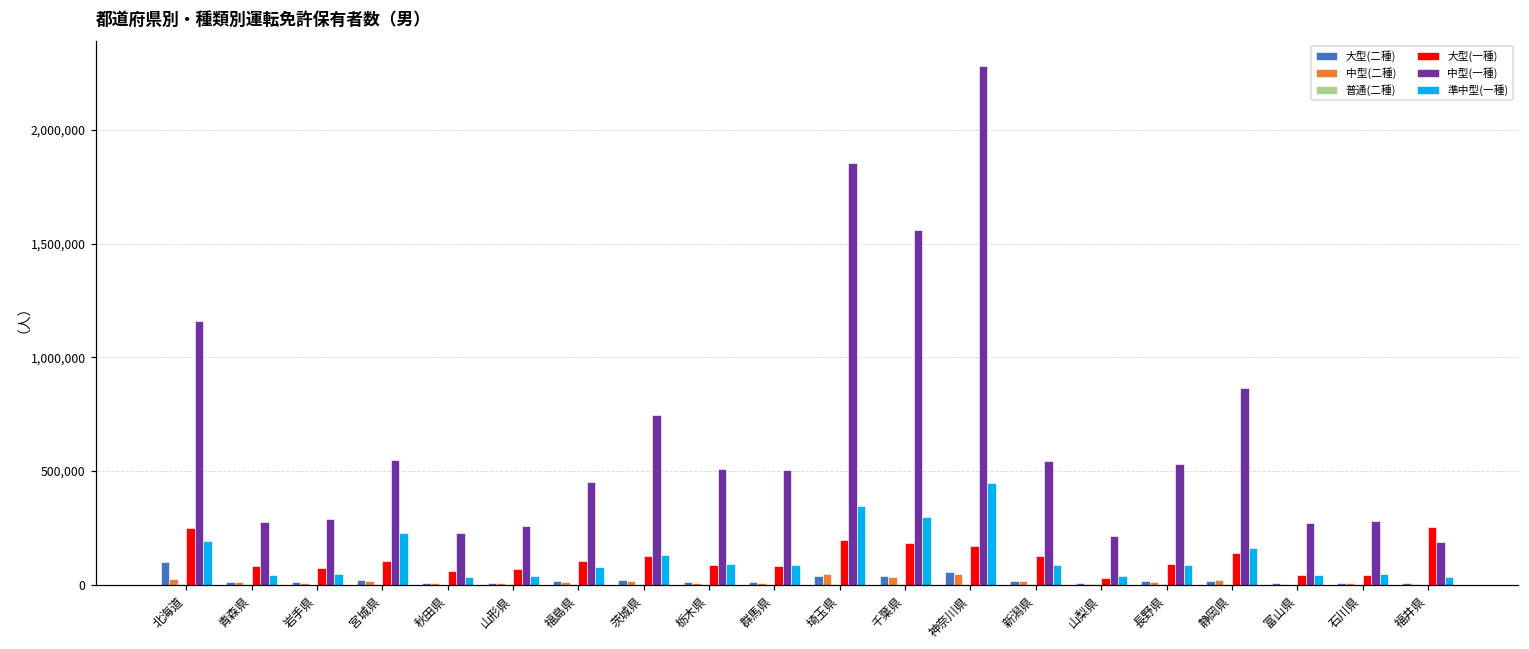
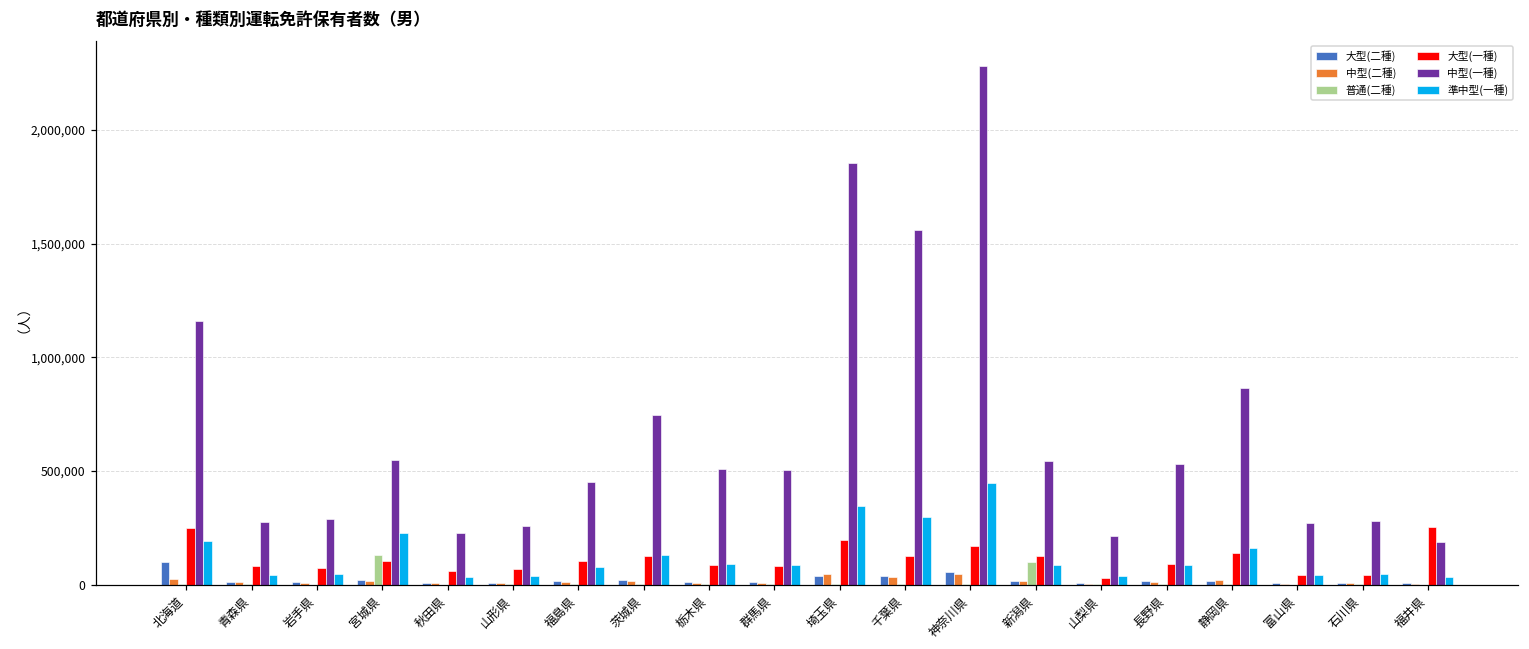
  {
    "大型(二種)": {
      "北海道": "100,000",
      "宮城県": "20,000",
      "福島県": "20,000",
      "茨城県": "20,000",
      "栃木県": "10,000",
      "埼玉県": "40,000",
      "千葉県": "40,000",
      "神奈川県": "50,000",
      "新潟県": "10,000",
      "長野県": "10,000",
      "静岡県": "20,000"
    },
    "中型(二種)": {
      "北海道": "20,000",
      "宮城県": "20,000",
      "茨城県": "20,000",
      "埼玉県": "40,000",
      "千葉県": "40,000",
      "神奈川県": "50,000",
      "新潟県": "20,000",
      "長野県": "10,000",
      "静岡県": "20,000"
    },
    "普通(二種)": {
-     "宮城県": "0",
-     "新潟県": "0"
+     "宮城県": "130,000",
+     "新潟県": "100,000"
    },
    "大型(一種)": {
      "北海道": "250,000",
      "青森県": "80,000",
      "岩手県": "70,000",
      "宮城県": "100,000",
      "秋田県": "60,000",
      "山形県": "70,000",
      "福島県": "100,000",
      "茨城県": "120,000",
      "栃木県": "90,000",
      "群馬県": "80,000",
      "埼玉県": "190,000",
-     "千葉県": "180,000",
+     "千葉県": "120,000",
      "神奈川県": "170,000",
      "新潟県": "120,000",
      "山梨県": "30,000",
      "長野県": "90,000",
      "静岡県": "140,000",
      "富山県": "40,000",
      "石川県": "40,000",
      "福井県": "250,000"
    },
    "中型(一種)": {
      "北海道": "1,160,000",
      "青森県": "280,000",
      "岩手県": "290,000",
      "宮城県": "550,000",
      "秋田県": "230,000",
      "山形県": "260,000",
      "福島県": "450,000",
      "茨城県": "740,000",
      "栃木県": "510,000",
      "群馬県": "510,000",
      "埼玉県": "1,860,000",
      "千葉県": "1,560,000",
      "神奈川県": "2,280,000",
      "新潟県": "550,000",
      "山梨県": "210,000",
      "長野県": "530,000",
      "静岡県": "870,000",
      "富山県": "270,000",
      "石川県": "280,000",
      "福井県": "190,000"
    },
    "準中型(一種)": {
      "北海道": "190,000",
      "青森県": "40,000",
      "岩手県": "50,000",
      "宮城県": "230,000",
      "秋田県": "30,000",
      "山形県": "40,000",
      "福島県": "80,000",
      "茨城県": "130,000",
      "栃木県": "90,000",
      "群馬県": "90,000",
      "埼玉県": "350,000",
      "千葉県": "300,000",
      "神奈川県": "450,000",
      "新潟県": "90,000",
      "山梨県": "40,000",
      "長野県": "80,000",
      "静岡県": "160,000",
      "富山県": "40,000",
      "石川県": "50,000",
      "福井県": "30,000"
    }
  }
